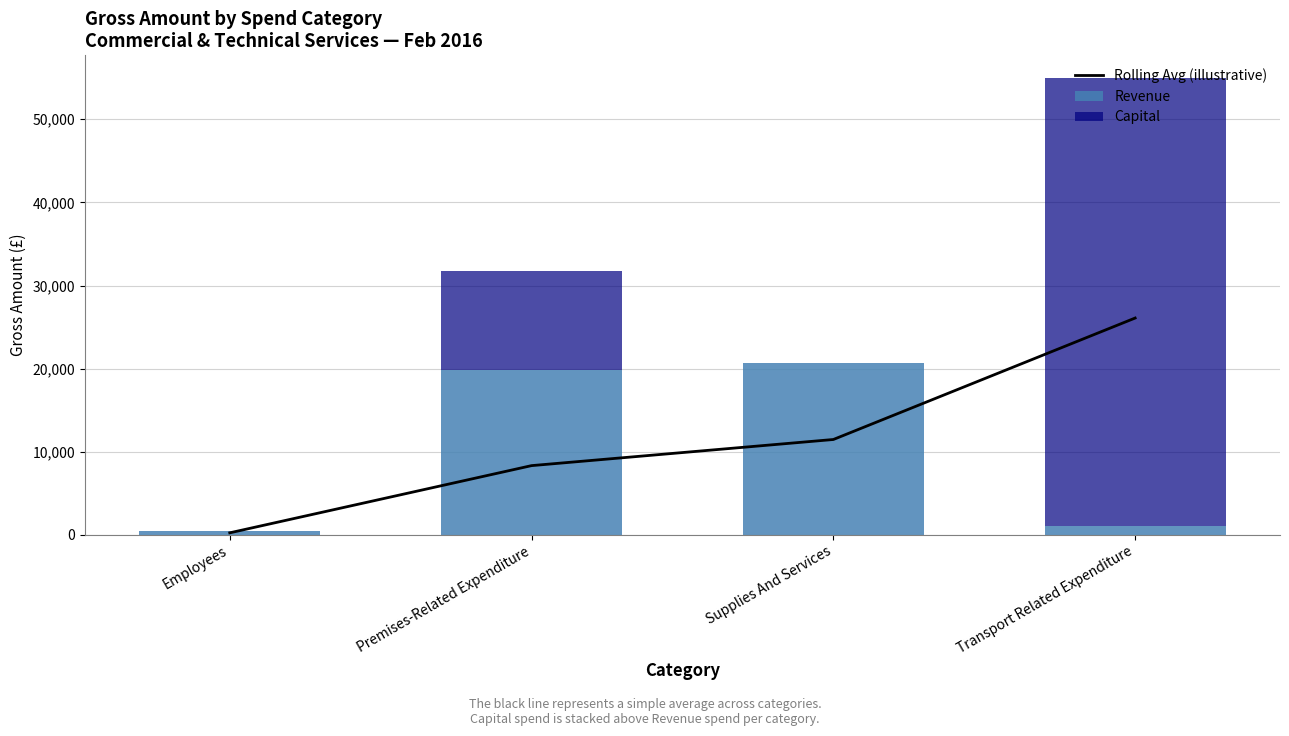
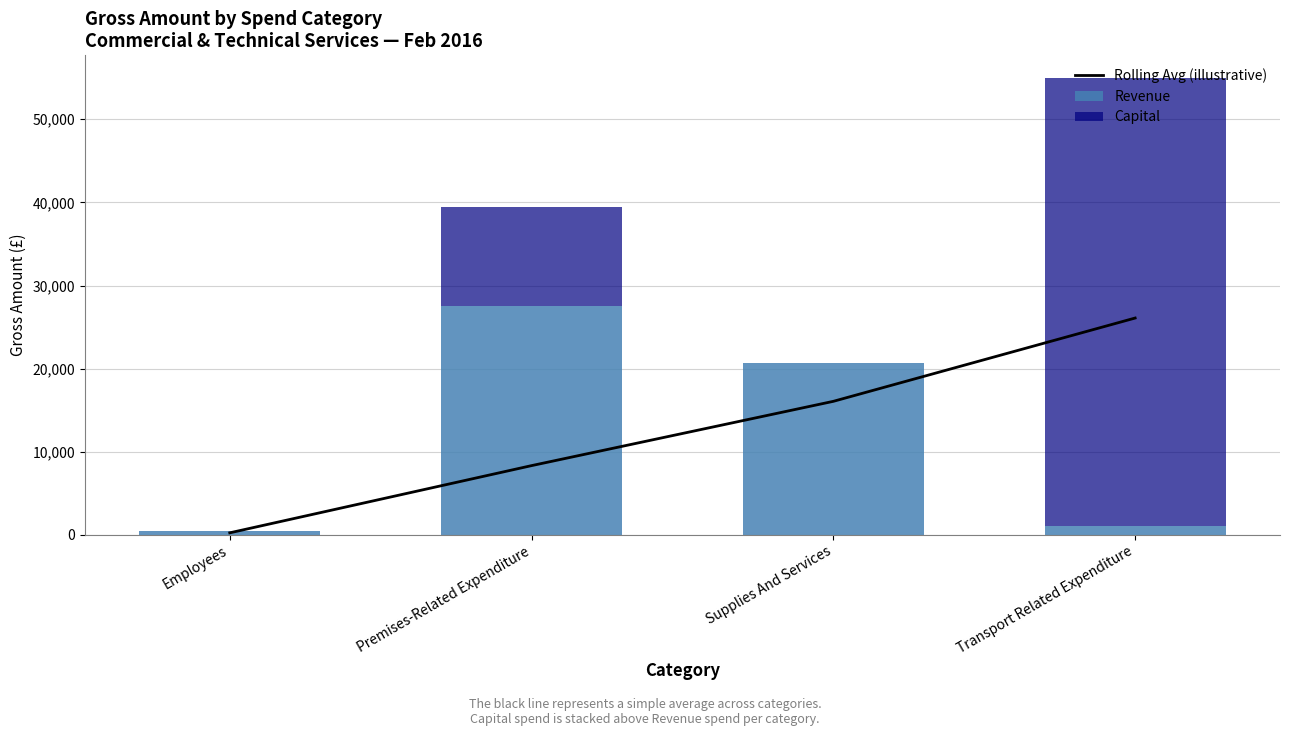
  {
    "Rolling Avg (illustrative)": {
      "Employees": "0",
      "Premises-Related Expenditure": "8,000",
-     "Supplies And Services": "11,000",
+     "Supplies And Services": "16,000",
      "Transport Related Expenditure": "26,000"
    },
    "Revenue": {
      "Employees": "1,000",
-     "Premises-Related Expenditure": "20,000",
+     "Premises-Related Expenditure": "28,000",
      "Supplies And Services": "21,000",
      "Transport Related Expenditure": "1,000"
    },
    "Capital": {
      "Employees": "0",
      "Premises-Related Expenditure": "12,000",
      "Supplies And Services": "0",
      "Transport Related Expenditure": "54,000"
    }
  }
